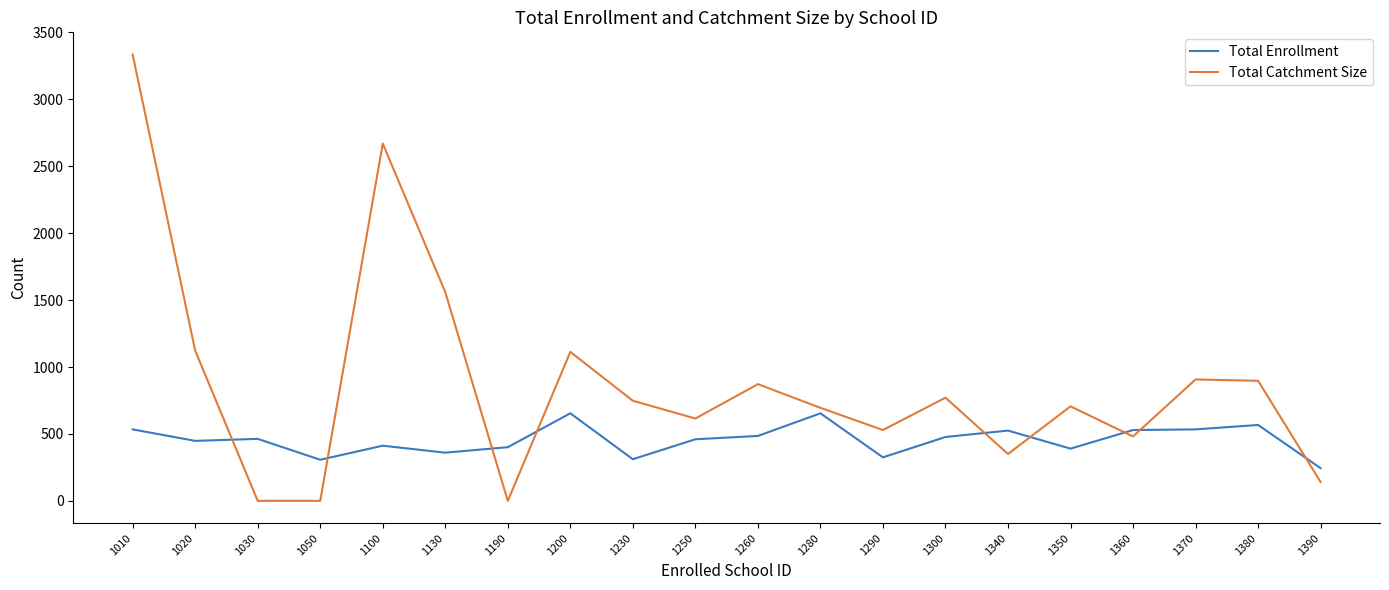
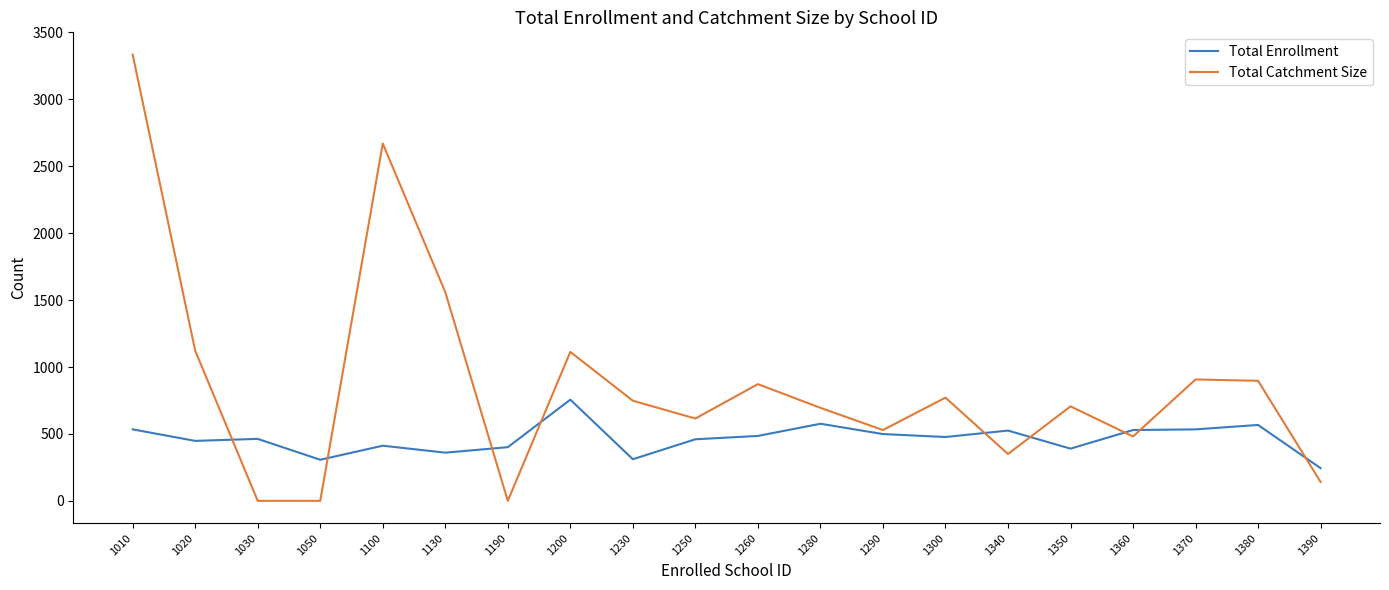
  {
    "Total Enrollment": {
      "1010": 530,
      "1020": 450,
      "1030": 460,
      "1050": 310,
      "1100": 410,
      "1130": 360,
      "1190": 400,
-     "1200": 650,
+     "1200": 760,
      "1230": 310,
      "1250": 460,
      "1260": 490,
-     "1280": 650,
-     "1290": 330,
+     "1280": 580,
+     "1290": 500,
      "1300": 480,
      "1340": 530,
      "1350": 390,
      "1360": 530,
      "1370": 530,
      "1380": 570,
      "1390": 240
    },
    "Total Catchment Size": {
      "1010": 3330,
      "1020": 1120,
      "1030": 0,
      "1050": 0,
      "1100": 2670,
      "1130": 1560,
      "1190": 0,
      "1200": 1110,
      "1230": 750,
      "1250": 620,
      "1260": 870,
      "1280": 700,
      "1290": 530,
      "1300": 770,
      "1340": 350,
      "1350": 710,
      "1360": 480,
      "1370": 910,
      "1380": 900,
      "1390": 140
    }
  }
